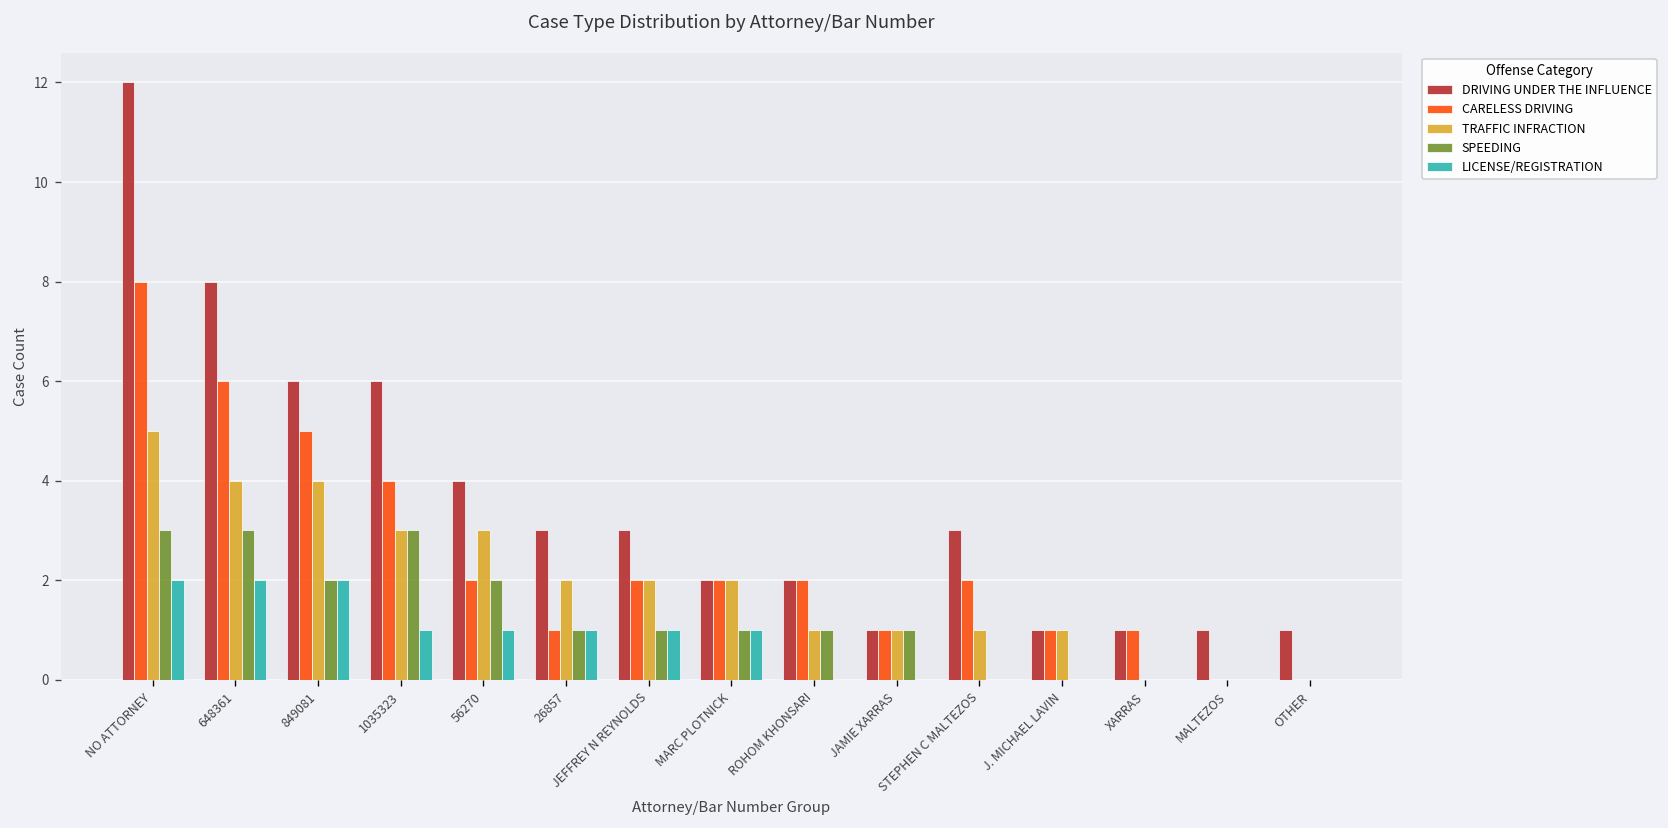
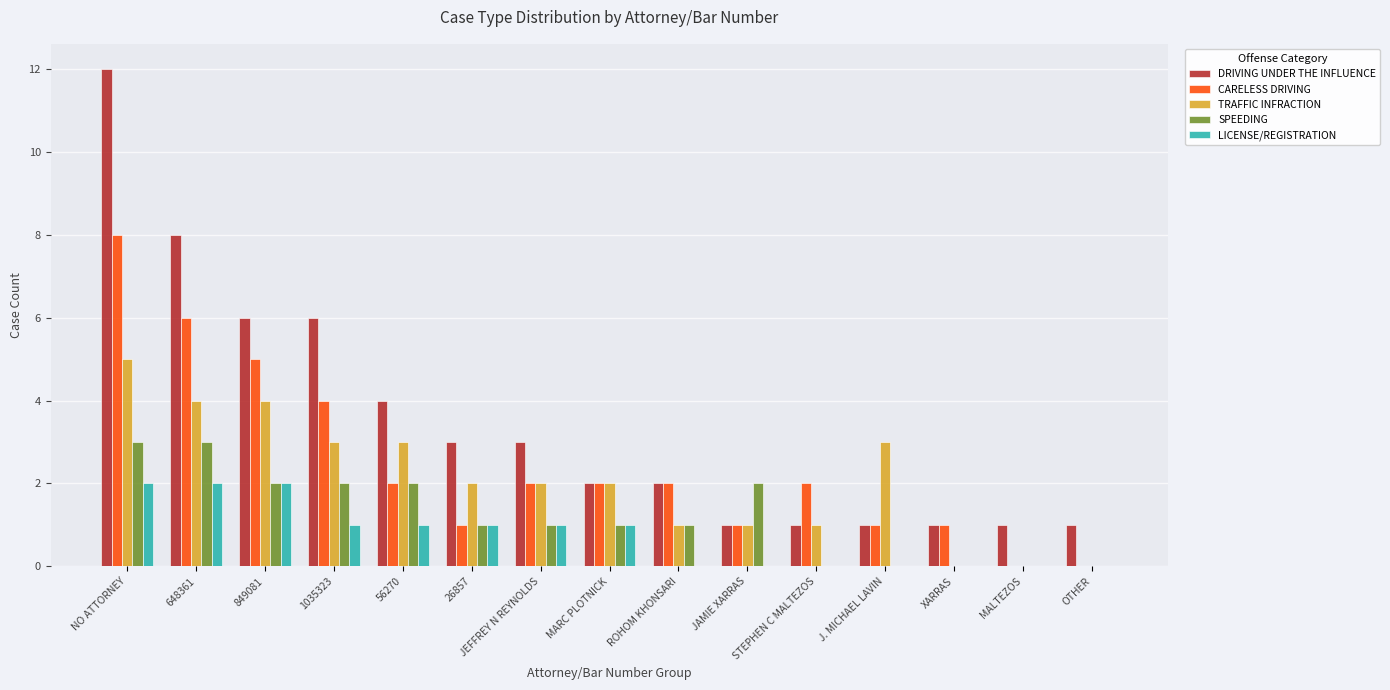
  {
    "DRIVING UNDER THE INFLUENCE": {
      "NO ATTORNEY": 12,
      "648361": 8,
      "849081": 6,
      "1035323": 6,
      "56270": 4,
      "26857": 3,
      "JEFFREY N REYNOLDS": 3,
      "MARC PLOTNICK": 2,
      "ROHOM KHONSARI": 2,
      "JAMIE XARRAS": 1,
-     "STEPHEN C MALTEZOS": 3,
+     "STEPHEN C MALTEZOS": 1,
      "J. MICHAEL LAVIN": 1,
      "XARRAS": 1,
      "MALTEZOS": 1,
      "OTHER": 1
    },
    "CARELESS DRIVING": {
      "NO ATTORNEY": 8,
      "648361": 6,
      "849081": 5,
      "1035323": 4,
      "56270": 2,
      "26857": 1,
      "JEFFREY N REYNOLDS": 2,
      "MARC PLOTNICK": 2,
      "ROHOM KHONSARI": 2,
      "JAMIE XARRAS": 1,
      "STEPHEN C MALTEZOS": 2,
      "J. MICHAEL LAVIN": 1,
      "XARRAS": 1,
      "MALTEZOS": 0,
      "OTHER": 0
    },
    "TRAFFIC INFRACTION": {
      "NO ATTORNEY": 5,
      "648361": 4,
      "849081": 4,
      "1035323": 3,
      "56270": 3,
      "26857": 2,
      "JEFFREY N REYNOLDS": 2,
      "MARC PLOTNICK": 2,
      "ROHOM KHONSARI": 1,
      "JAMIE XARRAS": 1,
      "STEPHEN C MALTEZOS": 1,
-     "J. MICHAEL LAVIN": 1,
+     "J. MICHAEL LAVIN": 3,
      "XARRAS": 0,
      "MALTEZOS": 0,
      "OTHER": 0
    },
    "SPEEDING": {
      "NO ATTORNEY": 3,
      "648361": 3,
      "849081": 2,
-     "1035323": 3,
+     "1035323": 2,
      "56270": 2,
      "26857": 1,
      "JEFFREY N REYNOLDS": 1,
      "MARC PLOTNICK": 1,
      "ROHOM KHONSARI": 1,
-     "JAMIE XARRAS": 1,
+     "JAMIE XARRAS": 2,
      "STEPHEN C MALTEZOS": 0,
      "J. MICHAEL LAVIN": 0,
      "XARRAS": 0,
      "MALTEZOS": 0,
      "OTHER": 0
    },
    "LICENSE/REGISTRATION": {
      "NO ATTORNEY": 2,
      "648361": 2,
      "849081": 2,
      "1035323": 1,
      "56270": 1,
      "26857": 1,
      "JEFFREY N REYNOLDS": 1,
      "MARC PLOTNICK": 1,
      "ROHOM KHONSARI": 0,
      "JAMIE XARRAS": 0,
      "STEPHEN C MALTEZOS": 0,
      "J. MICHAEL LAVIN": 0,
      "XARRAS": 0,
      "MALTEZOS": 0,
      "OTHER": 0
    }
  }
